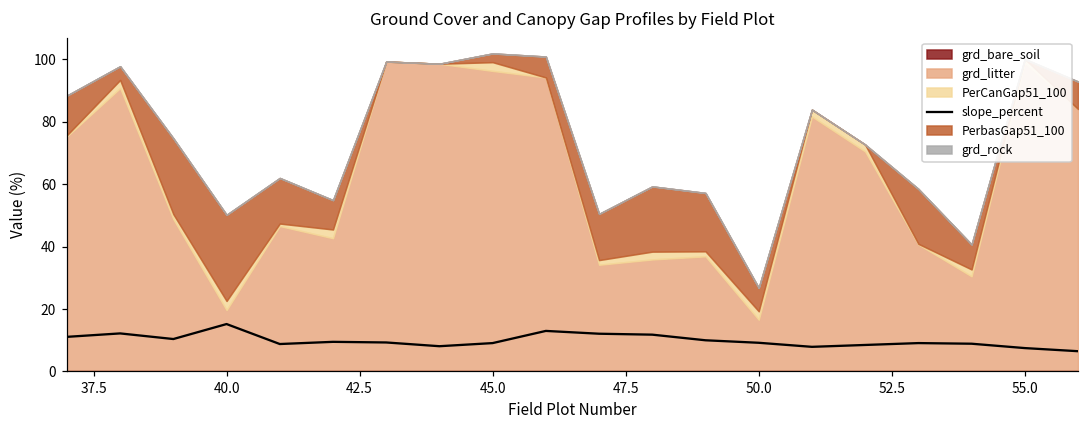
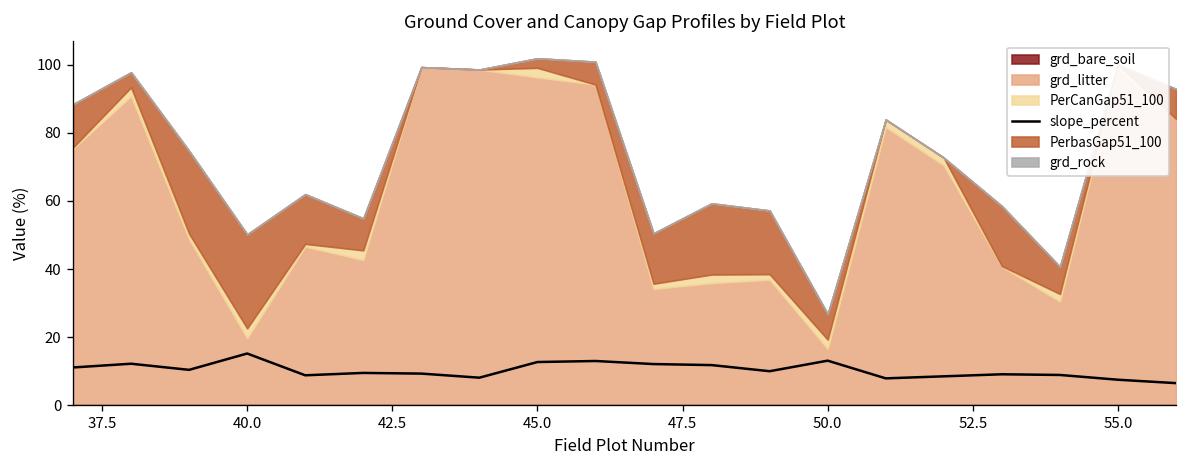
  {
    "slope_percent": {
      "40.0": 15,
-     "45.0": 9,
-     "50.0": 9,
+     "45.0": 13,
+     "50.0": 13,
      "55.0": 8
    },
    "grd_bare_soil": {
      "40.0": 0,
      "45.0": 0,
      "50.0": 0,
      "55.0": 0
    }
  }
